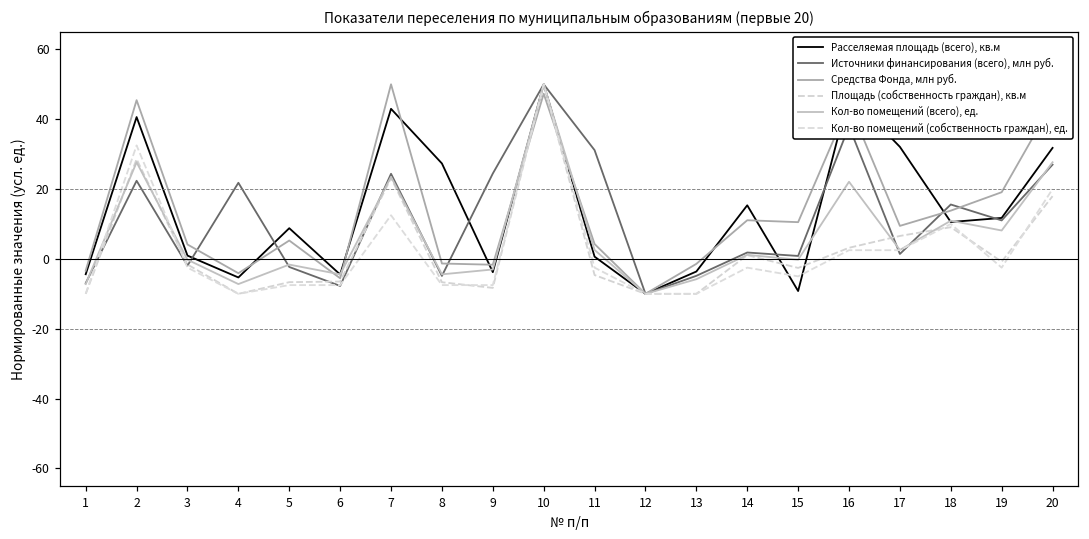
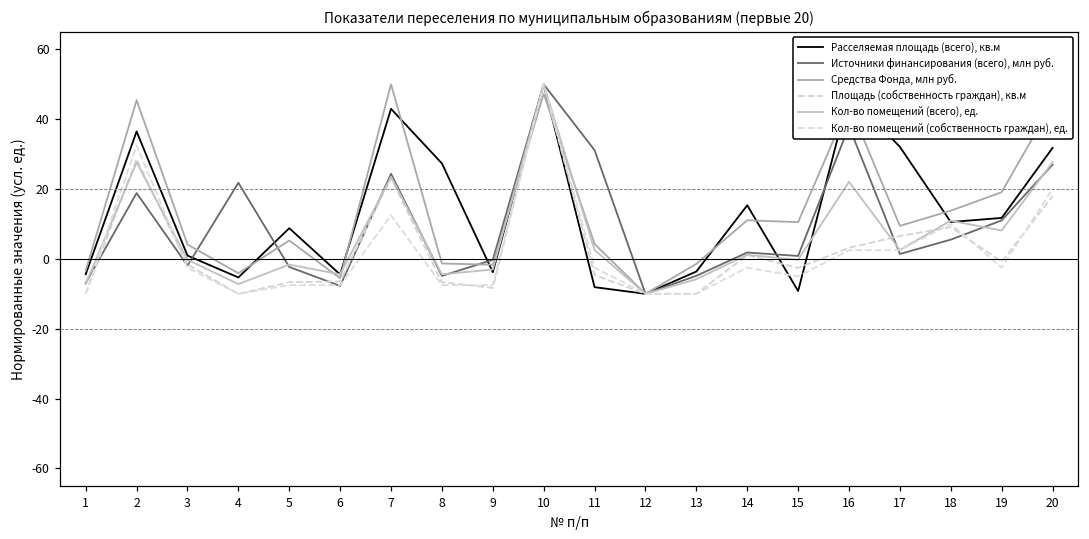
  {
    "Расселяемая площадь (всего), кв.м": {
      "1": -4,
-     "2": 41,
+     "2": 36,
      "3": 1,
      "4": -5,
      "5": 9,
      "7": 43,
      "8": 27,
-     "11": 1,
+     "11": -8,
      "13": -4,
      "14": 15,
      "15": -9,
      "17": 32,
      "20": 32
    },
    "Источники финансирования (всего), млн руб.": {
-     "2": 22,
+     "2": 19,
      "4": 22,
      "7": 24,
-     "9": 24,
+     "9": 0,
      "11": 31,
      "13": -5,
      "15": 1,
      "17": 1,
-     "18": 16
+     "18": 6
    }
  }
